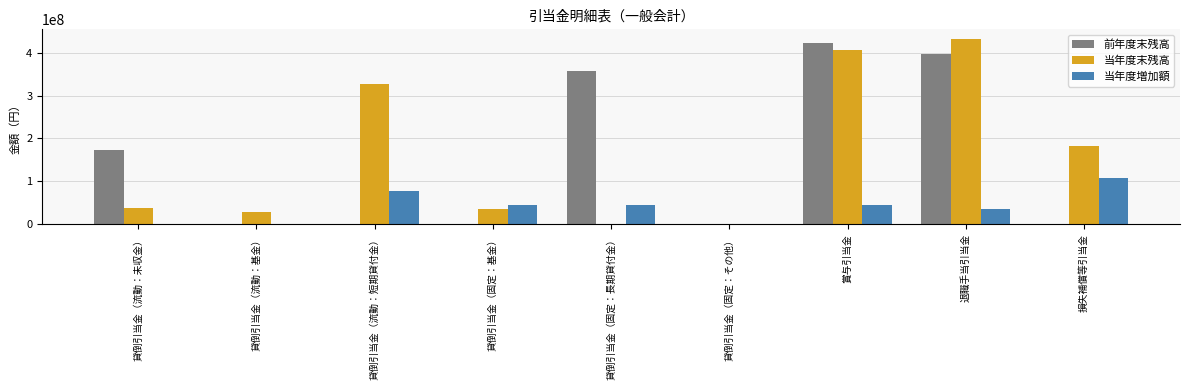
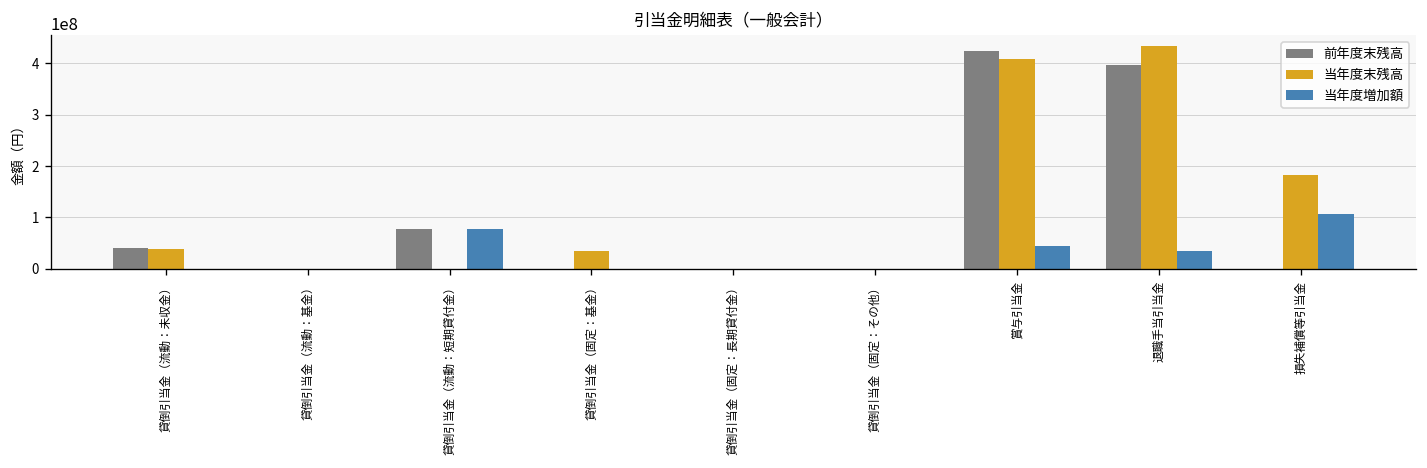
  {
    "前年度末残高": {
-     "貸倒引当金（流動：未収金）": 170000000,
+     "貸倒引当金（流動：未収金）": 40000000,
      "貸倒引当金（流動：基金）": 0,
-     "貸倒引当金（流動：短期貸付金）": 0,
+     "貸倒引当金（流動：短期貸付金）": 80000000,
      "貸倒引当金（固定：基金）": 0,
-     "貸倒引当金（固定：長期貸付金）": 360000000,
+     "貸倒引当金（固定：長期貸付金）": 0,
      "貸倒引当金（固定：その他）": 0,
      "賞与引当金": 420000000,
      "退職手当引当金": 400000000,
      "損失補償等引当金": 0
    },
    "当年度末残高": {
      "貸倒引当金（流動：未収金）": 40000000,
-     "貸倒引当金（流動：基金）": 30000000,
-     "貸倒引当金（流動：短期貸付金）": 330000000,
+     "貸倒引当金（流動：基金）": 0,
+     "貸倒引当金（流動：短期貸付金）": 0,
      "貸倒引当金（固定：基金）": 30000000,
      "貸倒引当金（固定：長期貸付金）": 0,
      "貸倒引当金（固定：その他）": 0,
      "賞与引当金": 410000000,
      "退職手当引当金": 430000000,
      "損失補償等引当金": 180000000
    },
    "当年度増加額": {
      "貸倒引当金（流動：未収金）": 0,
      "貸倒引当金（流動：基金）": 0,
      "貸倒引当金（流動：短期貸付金）": 80000000,
-     "貸倒引当金（固定：基金）": 40000000,
-     "貸倒引当金（固定：長期貸付金）": 40000000,
+     "貸倒引当金（固定：基金）": 0,
+     "貸倒引当金（固定：長期貸付金）": 0,
      "貸倒引当金（固定：その他）": 0,
      "賞与引当金": 40000000,
      "退職手当引当金": 40000000,
      "損失補償等引当金": 110000000
    }
  }
